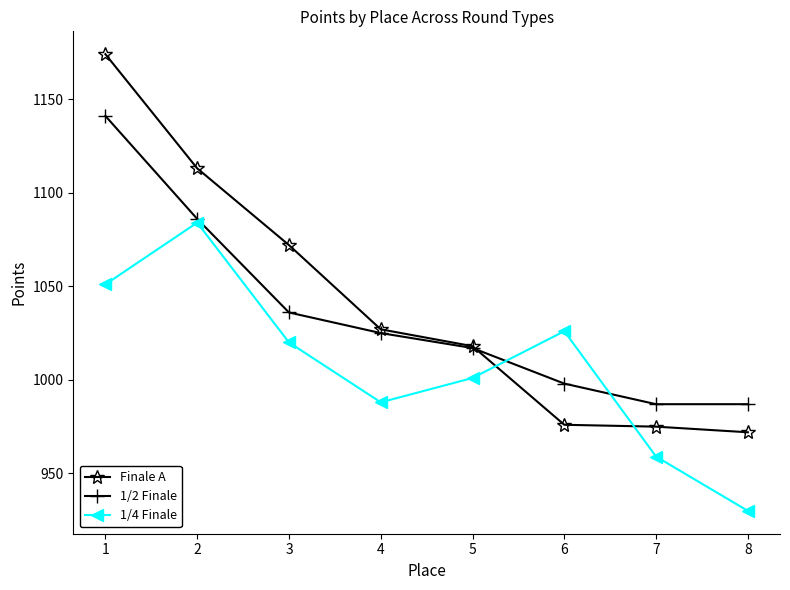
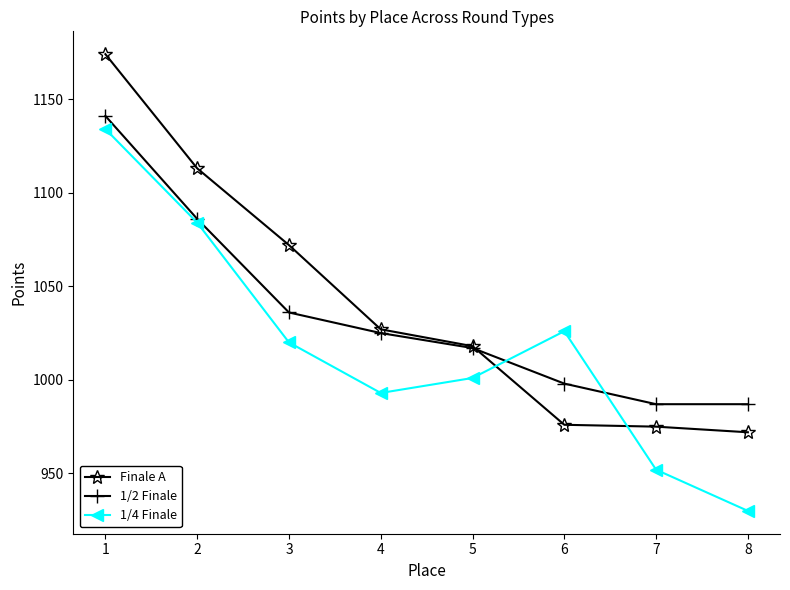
  {
    "1/4 Finale": {
-     "1": 1051,
+     "1": 1134,
      "2": 1084,
      "3": 1020,
-     "4": 988,
+     "4": 993,
      "5": 1001,
      "6": 1026,
-     "7": 959,
+     "7": 952,
      "8": 930
    }
  }
